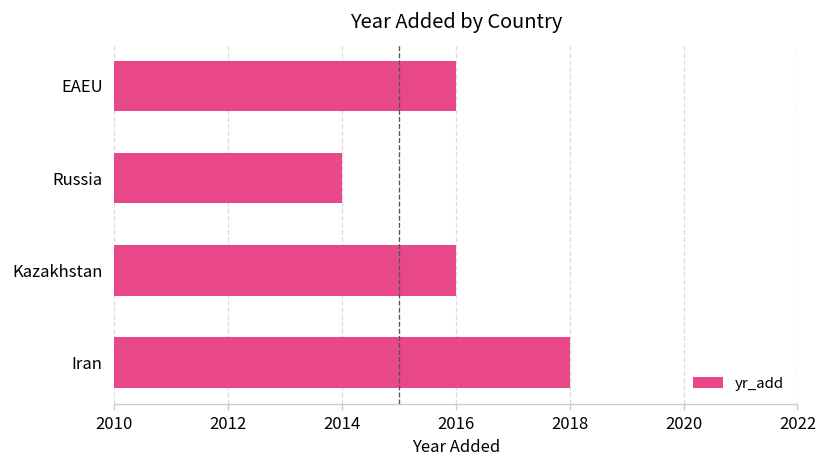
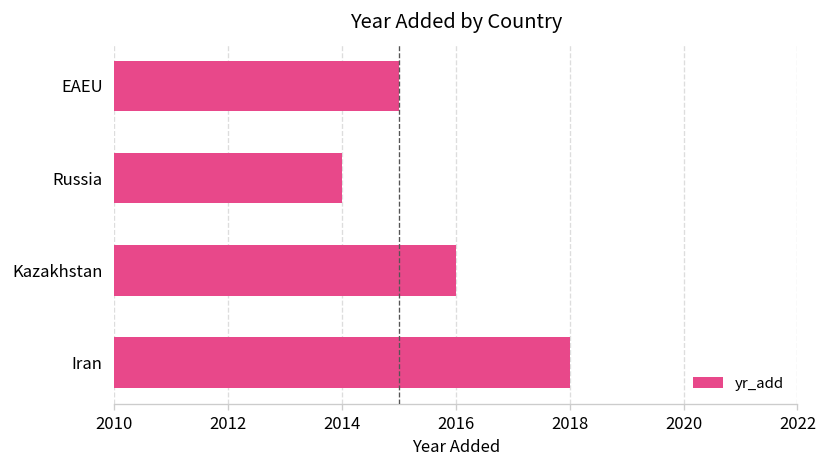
  {
-   "EAEU": 2016,
+   "EAEU": 2015,
    "Russia": 2014,
    "Kazakhstan": 2016,
    "Iran": 2018
  }
